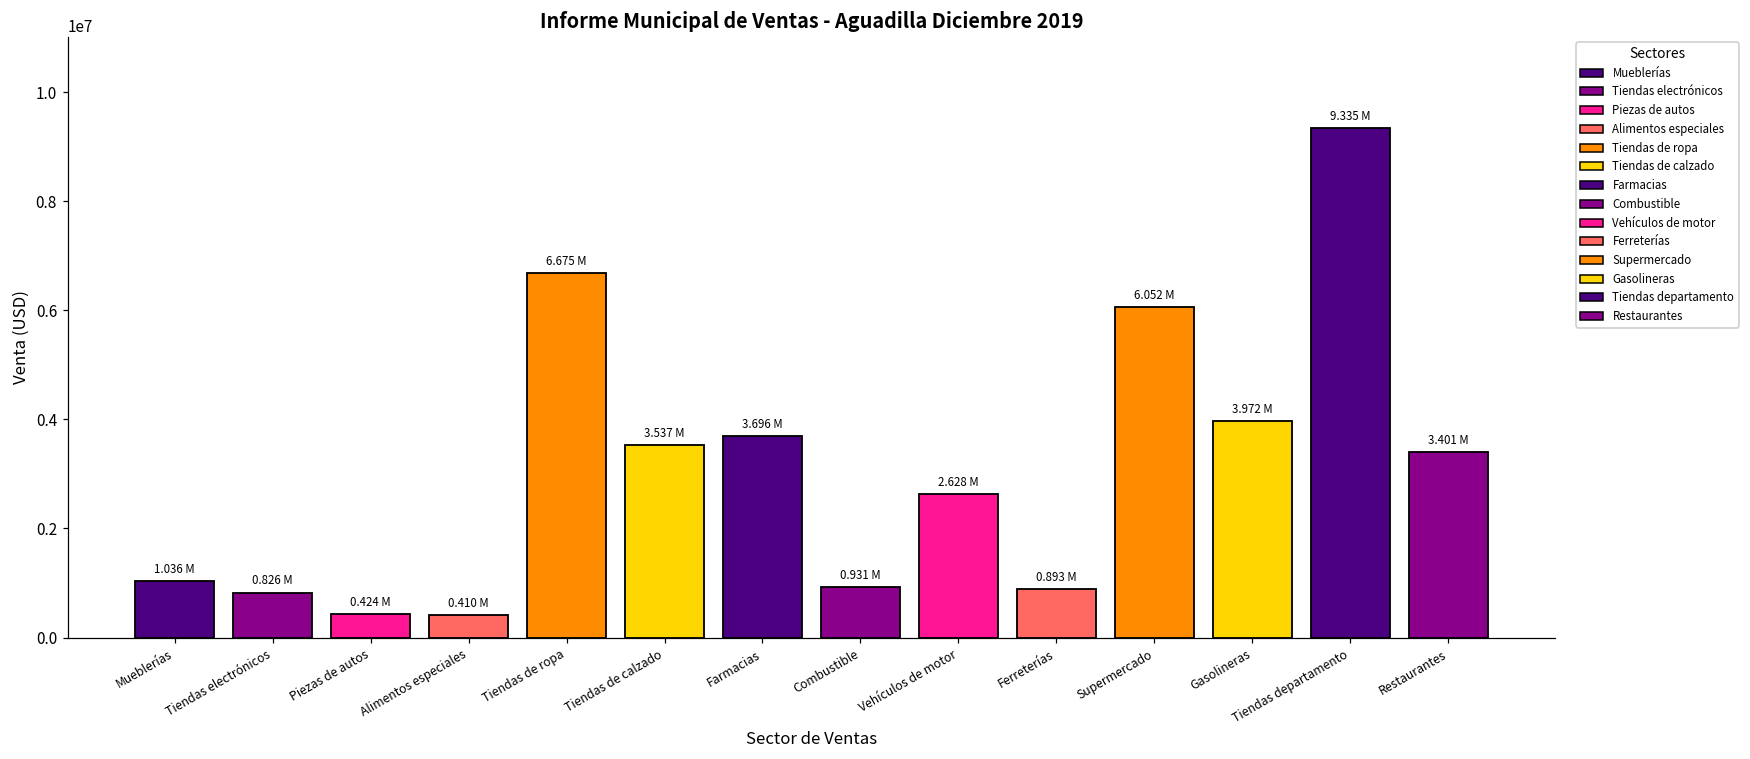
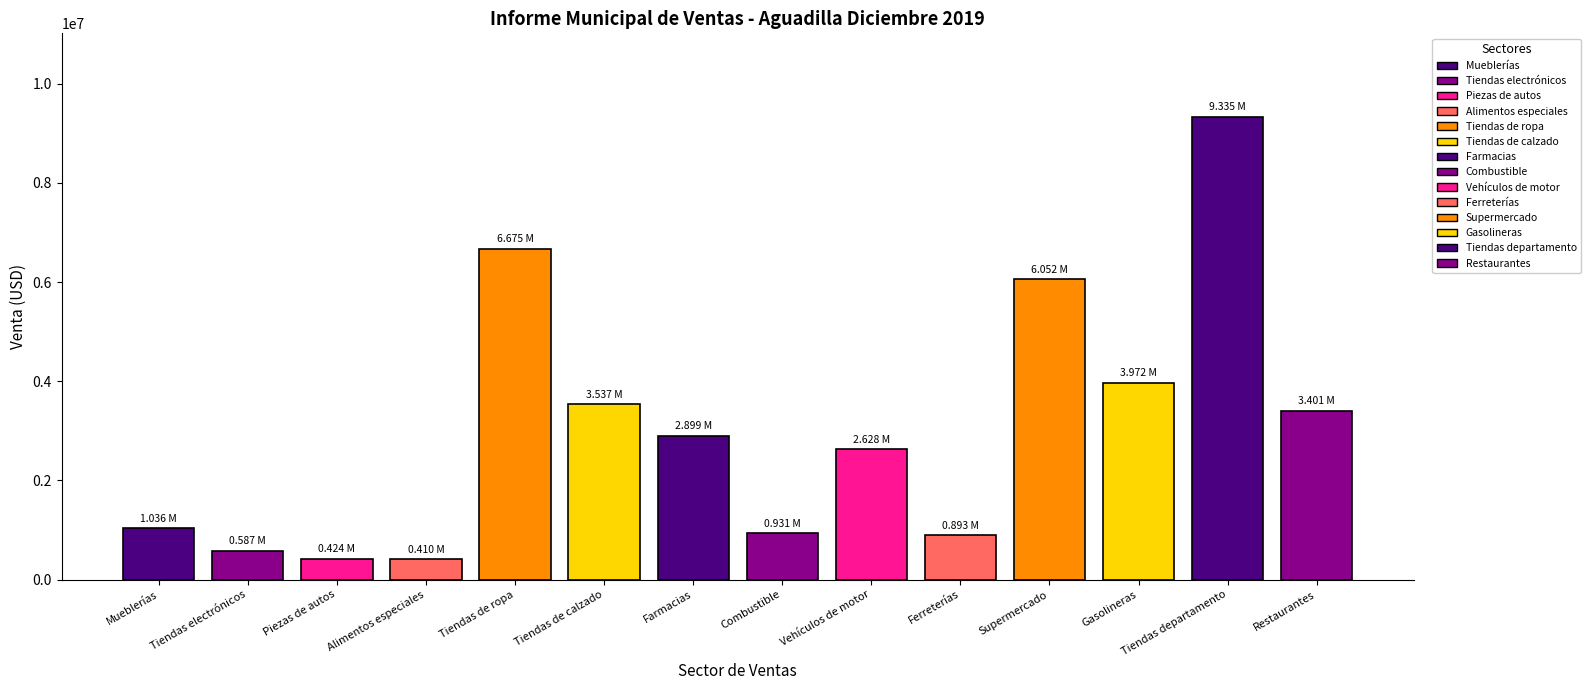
  {
-   "Tiendas electrónicos": 0.826,
-   "Farmacias": 3.696
+   "Tiendas electrónicos": 0.587,
+   "Farmacias": 2.899
  }
